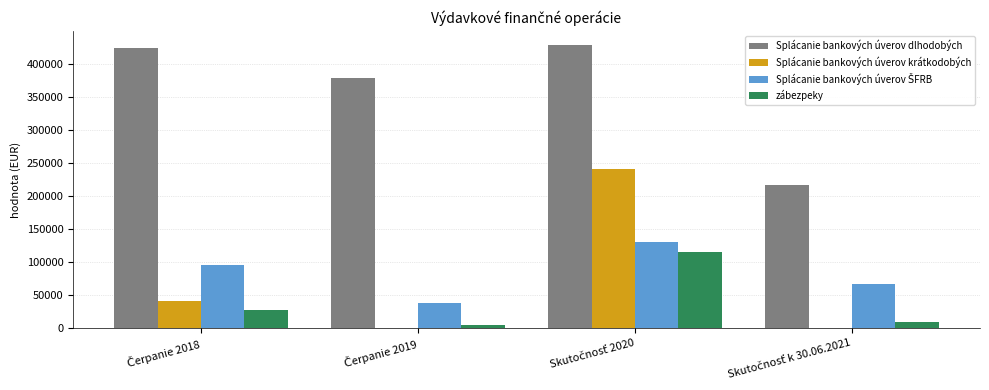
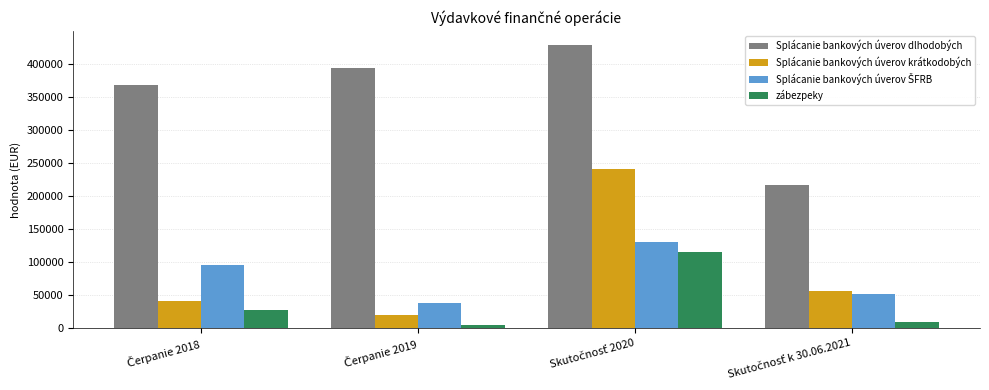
  {
    "Splácanie bankových úverov dlhodobých": {
-     "Čerpanie 2018": 420000,
-     "Čerpanie 2019": 380000,
+     "Čerpanie 2018": 370000,
+     "Čerpanie 2019": 390000,
      "Skutočnosť 2020": 430000,
      "Skutočnosť k 30.06.2021": 220000
    },
    "Splácanie bankových úverov krátkodobých": {
      "Čerpanie 2018": 40000,
-     "Čerpanie 2019": 0,
+     "Čerpanie 2019": 20000,
      "Skutočnosť 2020": 240000,
-     "Skutočnosť k 30.06.2021": 0
+     "Skutočnosť k 30.06.2021": 60000
    },
    "Splácanie bankových úverov ŠFRB": {
      "Čerpanie 2018": 90000,
      "Čerpanie 2019": 40000,
      "Skutočnosť 2020": 130000,
-     "Skutočnosť k 30.06.2021": 70000
+     "Skutočnosť k 30.06.2021": 50000
    },
    "zábezpeky": {
      "Čerpanie 2018": 30000,
      "Čerpanie 2019": 10000,
      "Skutočnosť 2020": 120000,
      "Skutočnosť k 30.06.2021": 10000
    }
  }
